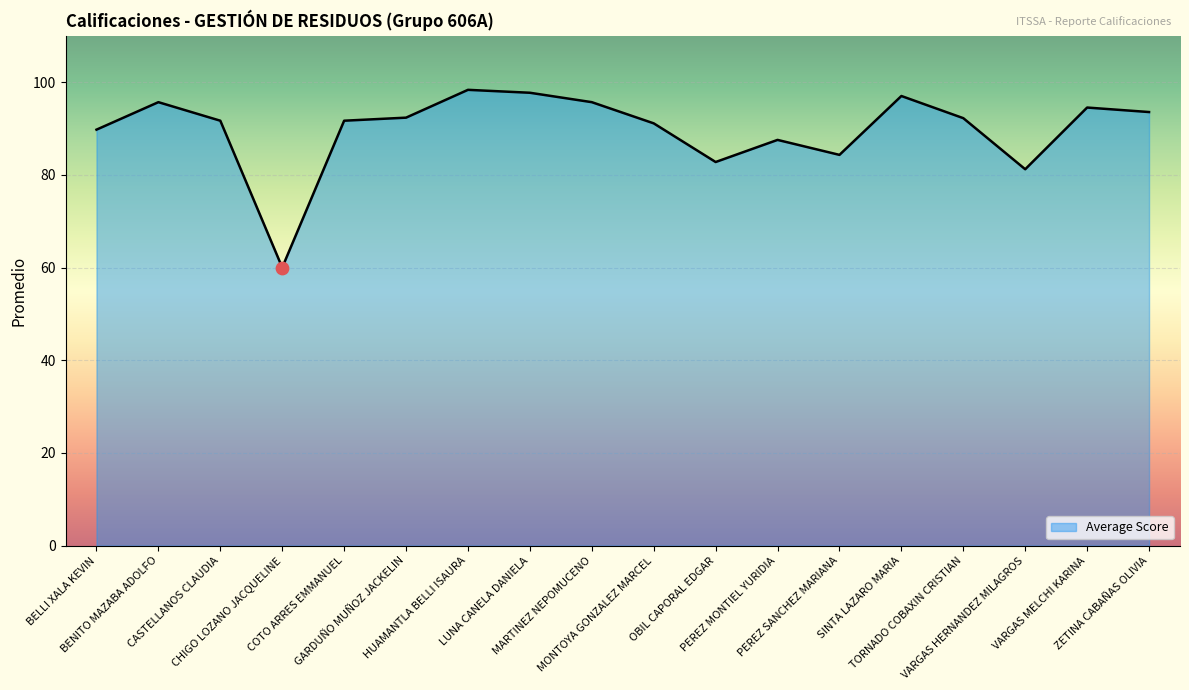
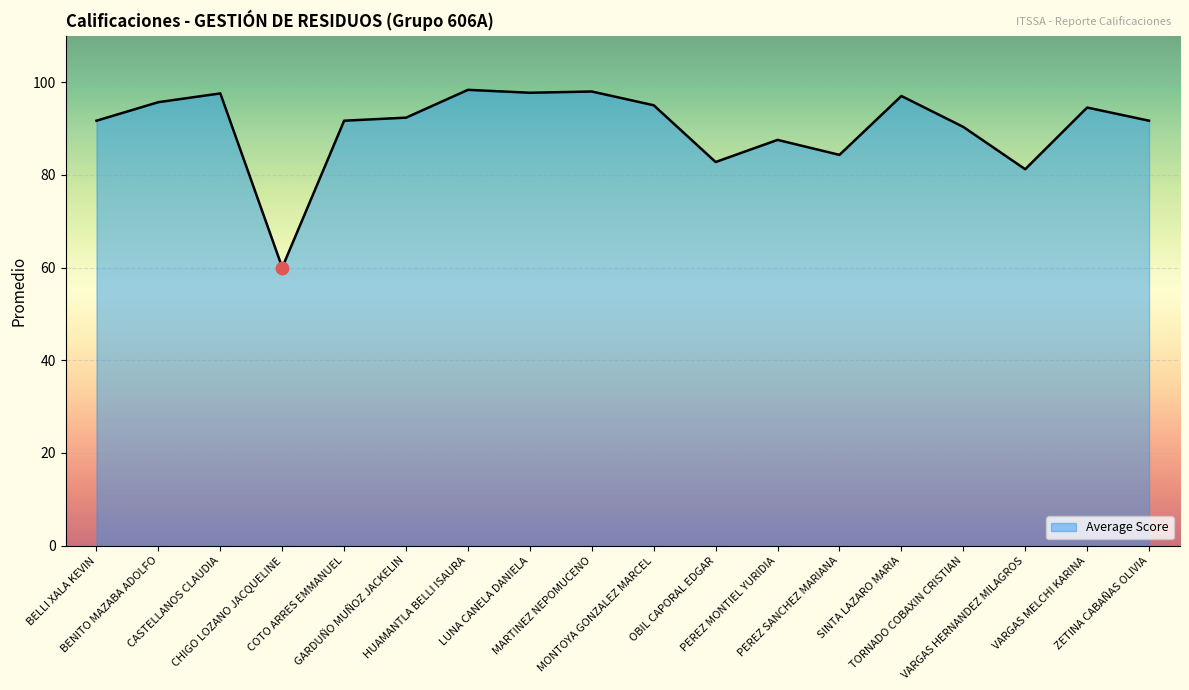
  {
    "Average Score": {
-     "BELLI XALA KEVIN": 90,
+     "BELLI XALA KEVIN": 92,
      "BENITO MAZABA ADOLFO": 96,
-     "CASTELLANOS CLAUDIA": 92,
+     "CASTELLANOS CLAUDIA": 98,
      "COTO ARRES EMMANUEL": 92,
      "GARDUÑO MUÑOZ JACKELIN": 92,
      "HUAMANTLA BELLI ISAURA": 98,
      "LUNA CANELA DANIELA": 98,
-     "MARTINEZ NEPOMUCENO": 96,
-     "MONTOYA GONZALEZ MARCEL": 91,
+     "MARTINEZ NEPOMUCENO": 98,
+     "MONTOYA GONZALEZ MARCEL": 95,
      "OBIL CAPORAL EDGAR": 83,
      "PEREZ MONTIEL YURIDIA": 88,
      "PEREZ SANCHEZ MARIANA": 84,
      "SINTA LAZARO MARIA": 97,
-     "TORNADO COBAXIN CRISTIAN": 92,
+     "TORNADO COBAXIN CRISTIAN": 90,
      "VARGAS HERNANDEZ MILAGROS": 81,
      "VARGAS MELCHI KARINA": 95,
-     "ZETINA CABAÑAS OLIVIA": 94
+     "ZETINA CABAÑAS OLIVIA": 92
    }
  }
